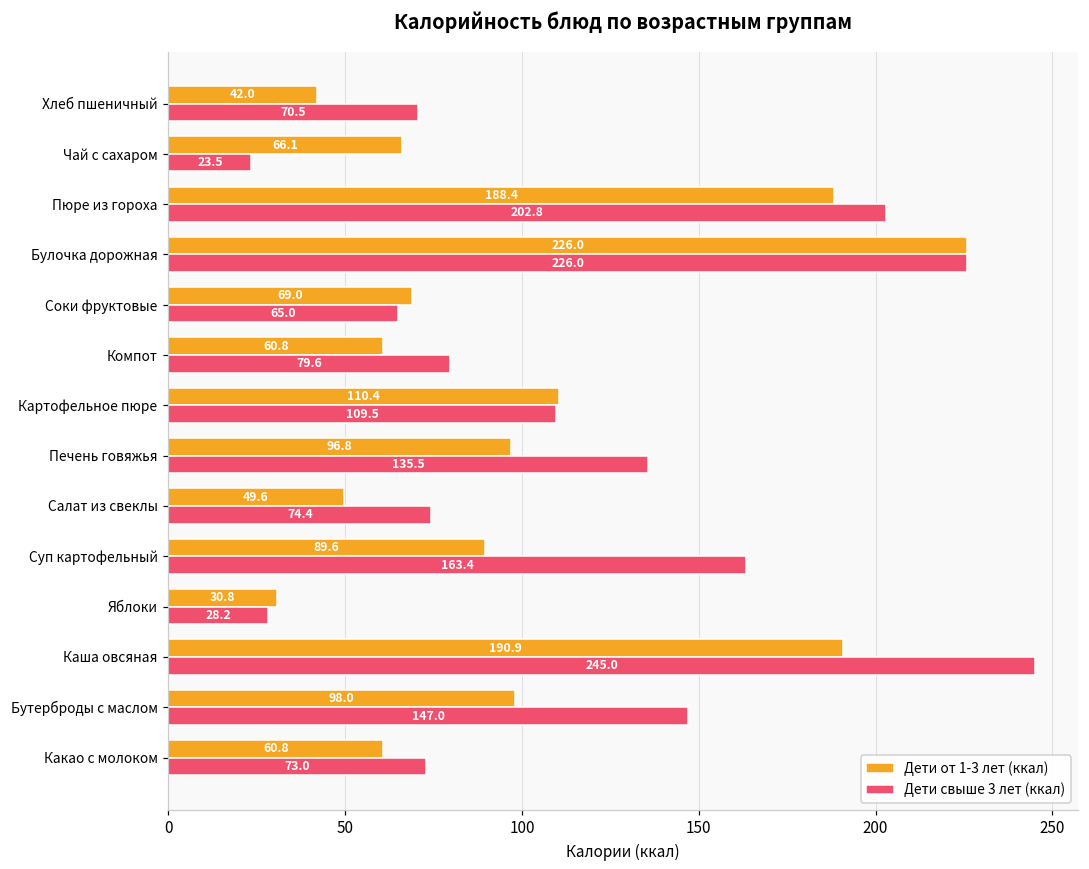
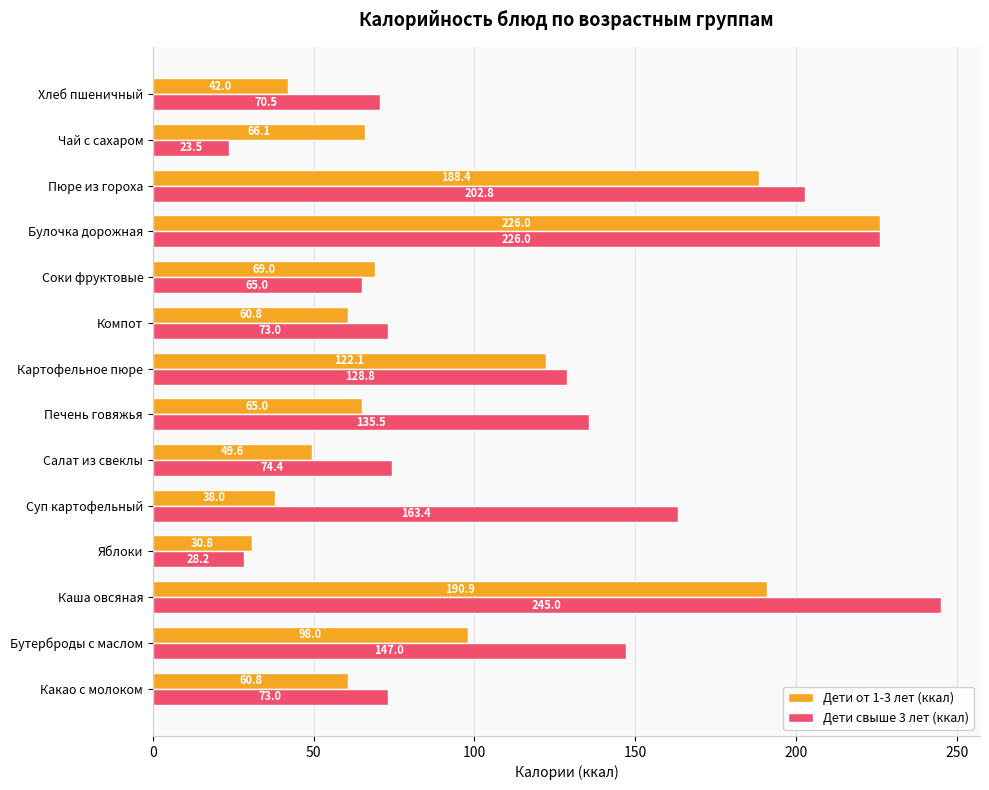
  {
    "Дети от 1-3 лет (ккал)": {
      "Хлеб пшеничный": 42.0,
      "Чай с сахаром": 66.1,
      "Пюре из гороха": 188.4,
      "Булочка дорожная": 226.0,
      "Соки фруктовые": 69.0,
      "Компот": 60.8,
-     "Картофельное пюре": 110.4,
-     "Печень говяжья": 96.8,
+     "Картофельное пюре": 122.1,
+     "Печень говяжья": 65.0,
      "Салат из свеклы": 49.6,
-     "Суп картофельный": 89.6,
+     "Суп картофельный": 38.0,
      "Яблоки": 30.8,
      "Каша овсяная": 190.9,
      "Бутерброды с маслом": 98.0,
      "Какао с молоком": 60.8
    },
    "Дети свыше 3 лет (ккал)": {
      "Хлеб пшеничный": 70.5,
      "Чай с сахаром": 23.5,
      "Пюре из гороха": 202.8,
      "Булочка дорожная": 226.0,
      "Соки фруктовые": 65.0,
-     "Компот": 79.6,
-     "Картофельное пюре": 109.5,
+     "Компот": 73.0,
+     "Картофельное пюре": 128.8,
      "Печень говяжья": 135.5,
      "Салат из свеклы": 74.4,
      "Суп картофельный": 163.4,
      "Яблоки": 28.2,
      "Каша овсяная": 245.0,
      "Бутерброды с маслом": 147.0,
      "Какао с молоком": 73.0
    }
  }
